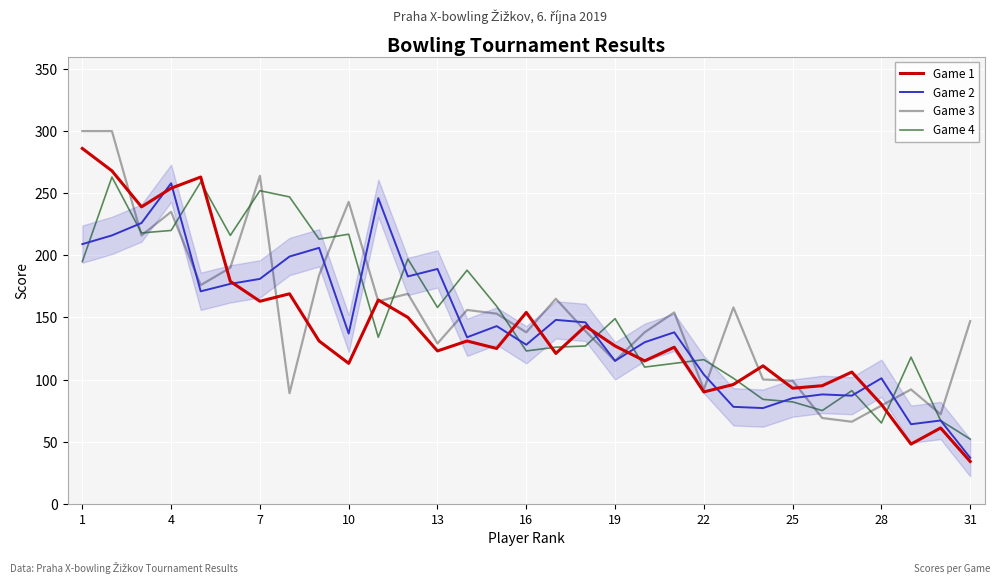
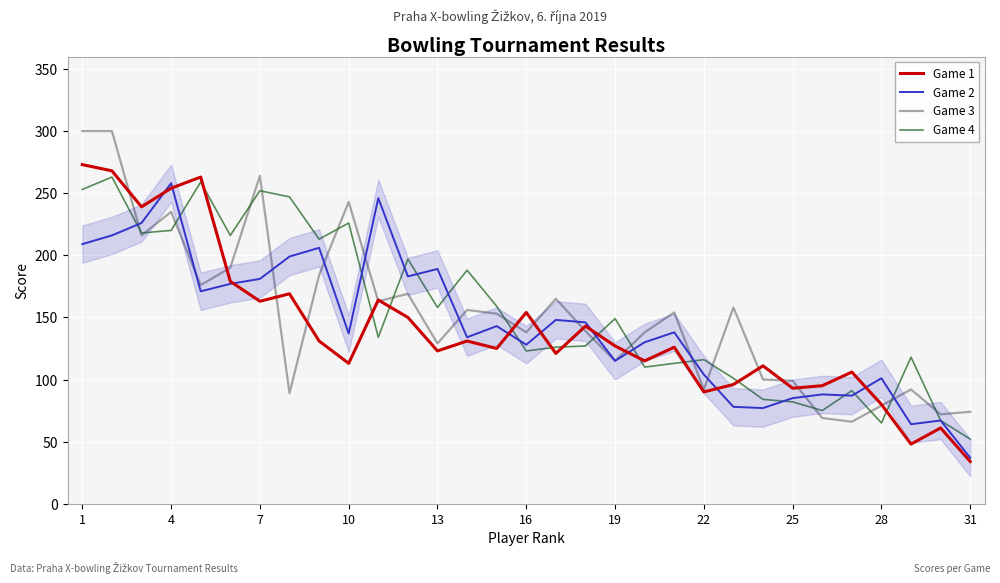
  {
    "Game 1": {
-     "1": 286,
+     "1": 273,
      "4": 254,
      "7": 163,
      "10": 113,
      "13": 123,
      "16": 154,
      "19": 127,
      "25": 93,
      "31": 34
    },
    "Game 3": {
      "1": 300,
      "4": 235,
      "7": 264,
      "10": 243,
      "13": 129,
      "16": 138,
-     "31": 147
+     "31": 74
    },
    "Game 4": {
-     "1": 195,
+     "1": 253,
      "4": 220,
      "7": 252,
-     "10": 217,
+     "10": 226,
      "13": 158,
      "16": 123,
      "19": 149,
      "22": 116,
      "25": 82,
      "28": 65
    }
  }
